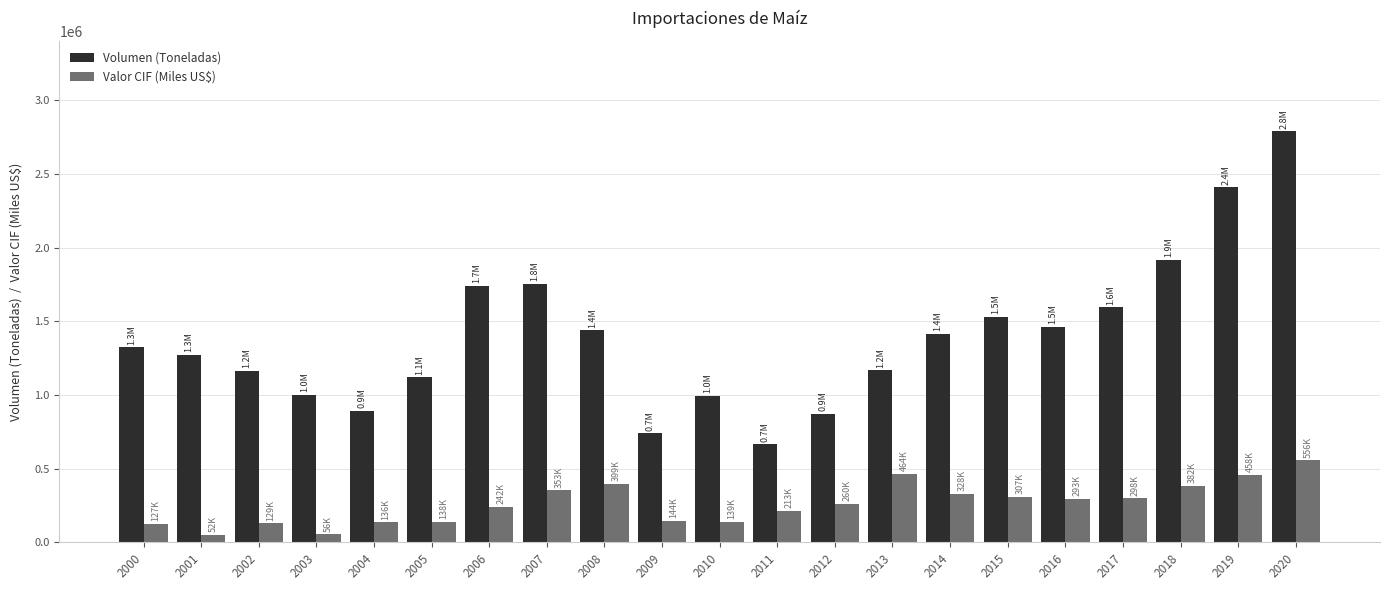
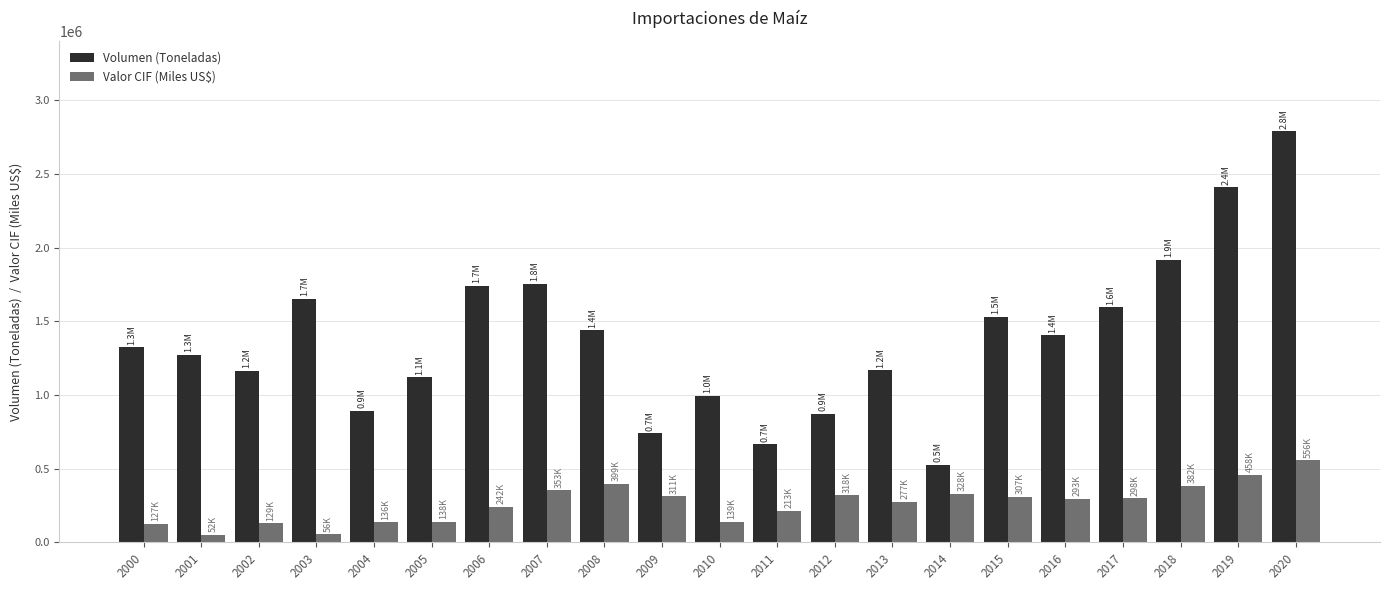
  {
    "Volumen (Toneladas)": {
      "2000": "1.3M",
      "2001": "1.3M",
      "2002": "1.2M",
-     "2003": "1.0M",
+     "2003": "1.7M",
      "2004": "0.9M",
      "2005": "1.1M",
      "2006": "1.7M",
      "2007": "1.8M",
      "2008": "1.4M",
      "2009": "0.7M",
      "2010": "1.0M",
      "2011": "0.7M",
      "2012": "0.9M",
      "2013": "1.2M",
-     "2014": "1.4M",
+     "2014": "0.5M",
      "2015": "1.5M",
-     "2016": "1.5M",
+     "2016": "1.4M",
      "2017": "1.6M",
      "2018": "1.9M",
      "2019": "2.4M",
      "2020": "2.8M"
    },
    "Valor CIF (Miles US$)": {
      "2000": "127K",
      "2001": "52K",
      "2002": "129K",
      "2003": "56K",
      "2004": "136K",
      "2005": "138K",
      "2006": "242K",
      "2007": "353K",
      "2008": "399K",
-     "2009": "144K",
+     "2009": "311K",
      "2010": "139K",
      "2011": "213K",
-     "2012": "260K",
-     "2013": "464K",
+     "2012": "318K",
+     "2013": "277K",
      "2014": "328K",
      "2015": "307K",
      "2016": "293K",
      "2017": "298K",
      "2018": "382K",
      "2019": "458K",
      "2020": "556K"
    }
  }
